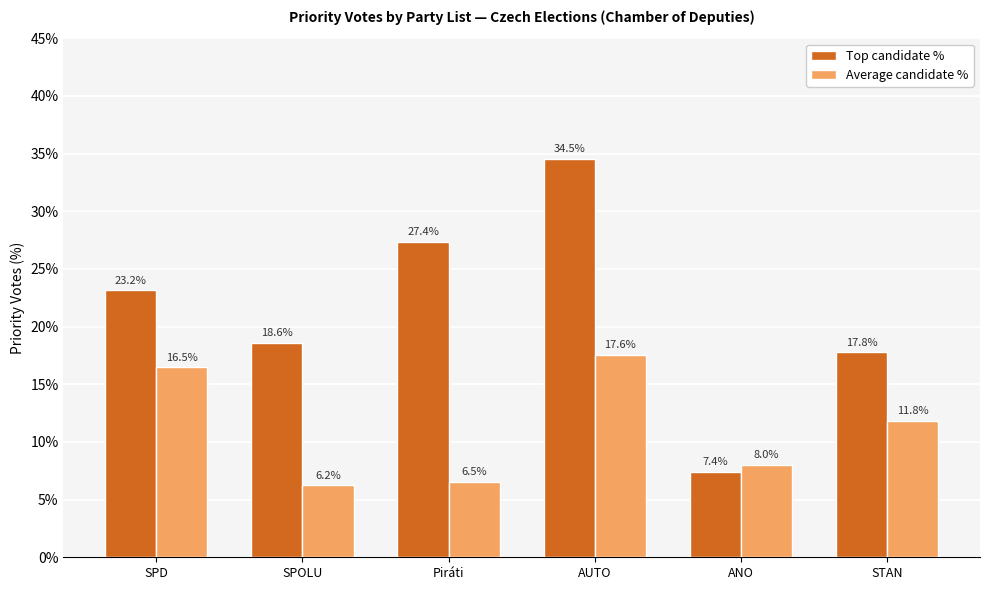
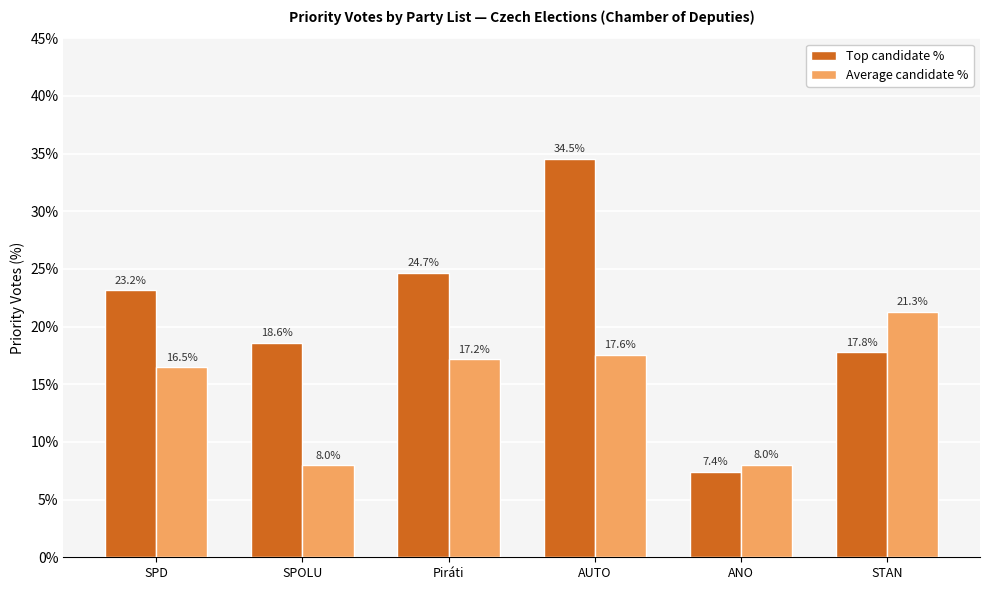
  {
    "Top candidate %": {
      "SPD": "23.2%",
      "SPOLU": "18.6%",
-     "Piráti": "27.4%",
+     "Piráti": "24.7%",
      "AUTO": "34.5%",
      "ANO": "7.4%",
      "STAN": "17.8%"
    },
    "Average candidate %": {
      "SPD": "16.5%",
-     "SPOLU": "6.2%",
-     "Piráti": "6.5%",
+     "SPOLU": "8.0%",
+     "Piráti": "17.2%",
      "AUTO": "17.6%",
      "ANO": "8.0%",
-     "STAN": "11.8%"
+     "STAN": "21.3%"
    }
  }
